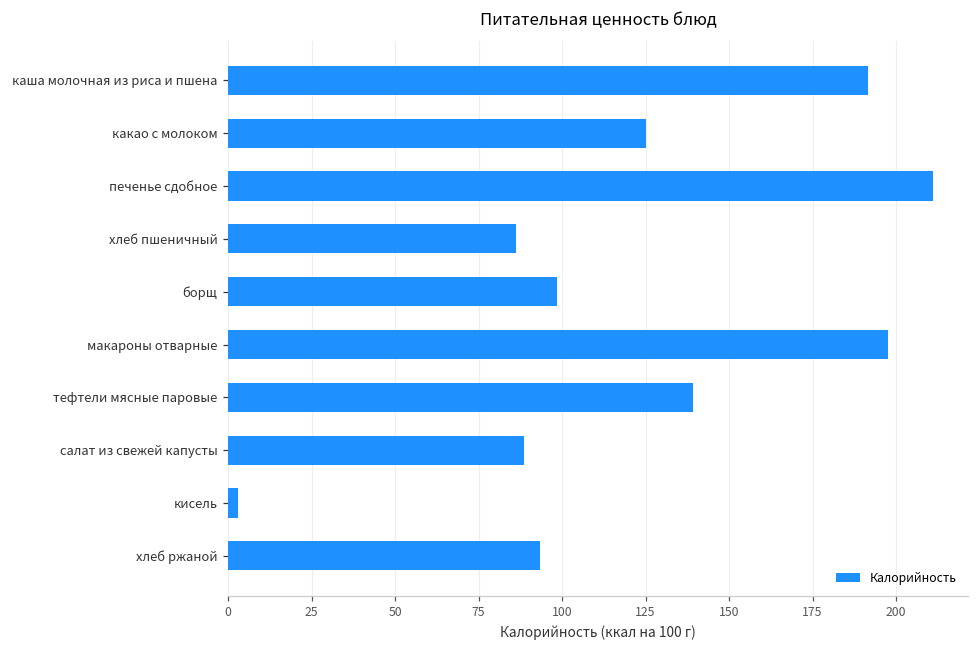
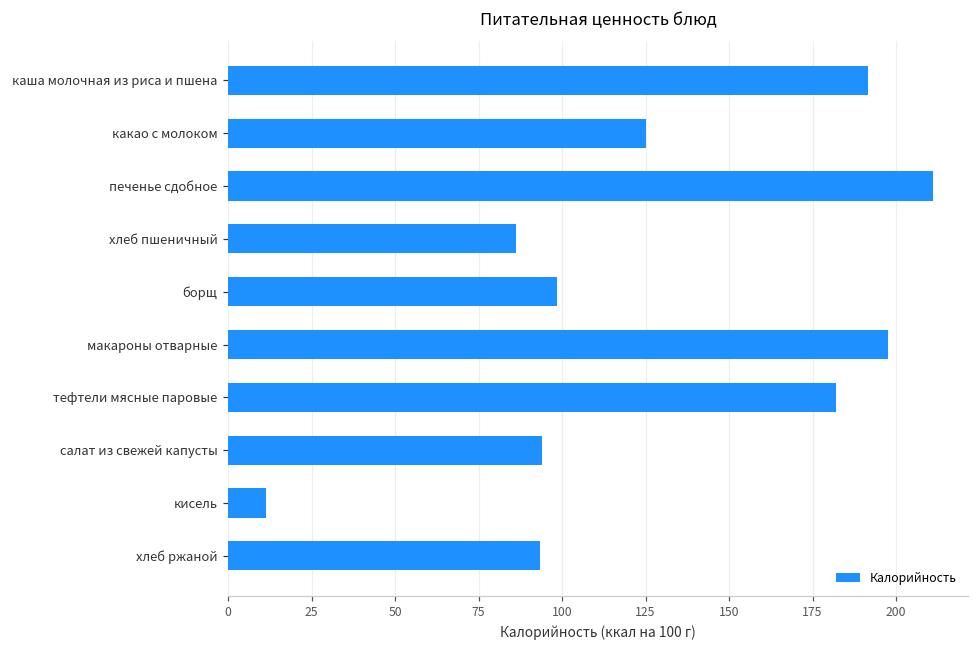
  {
    "каша молочная из риса и пшена": 192,
    "какао с молоком": 125,
    "печенье сдобное": 211,
    "хлеб пшеничный": 86,
    "борщ": 98,
    "макароны отварные": 198,
-   "тефтели мясные паровые": 139,
-   "салат из свежей капусты": 89,
-   "кисель": 3,
+   "тефтели мясные паровые": 182,
+   "салат из свежей капусты": 94,
+   "кисель": 11,
    "хлеб ржаной": 94
  }
